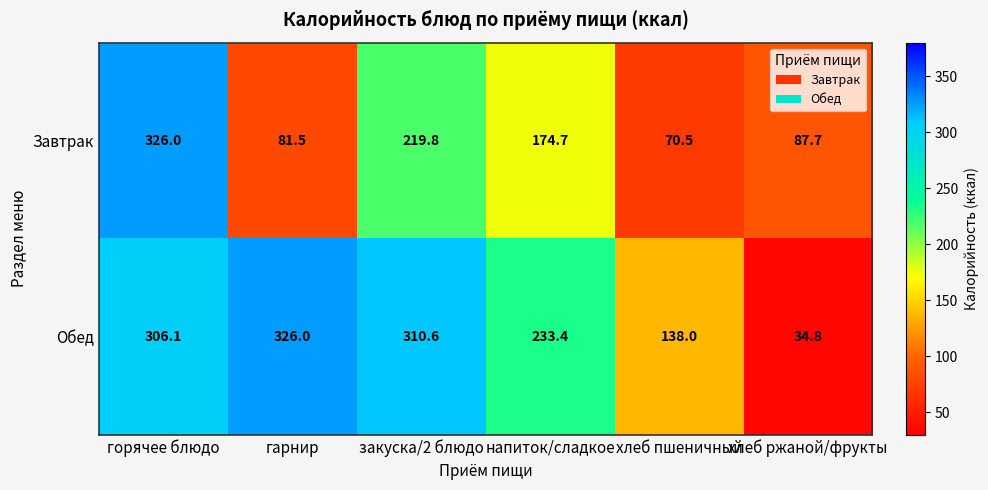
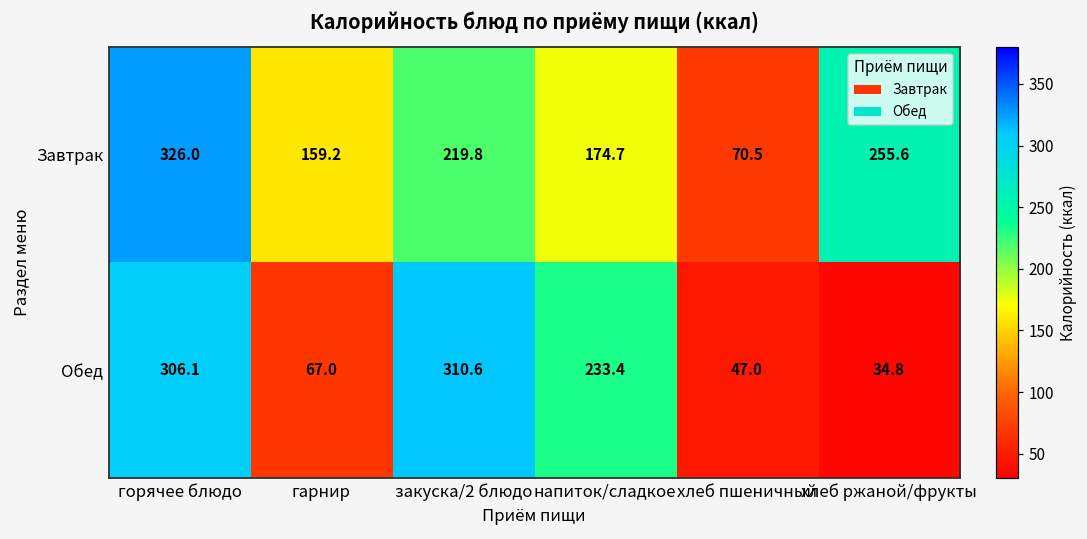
  {
    "Завтрак": {
      "горячее блюдо": 326.0,
-     "гарнир": 81.5,
+     "гарнир": 159.2,
      "закуска/2 блюдо": 219.8,
      "напиток/сладкое": 174.7,
      "хлеб пшеничный": 70.5,
-     "хлеб ржаной/фрукты": 87.7
+     "хлеб ржаной/фрукты": 255.6
    },
    "Обед": {
      "горячее блюдо": 306.1,
-     "гарнир": 326.0,
+     "гарнир": 67.0,
      "закуска/2 блюдо": 310.6,
      "напиток/сладкое": 233.4,
-     "хлеб пшеничный": 138.0,
+     "хлеб пшеничный": 47.0,
      "хлеб ржаной/фрукты": 34.8
    }
  }
